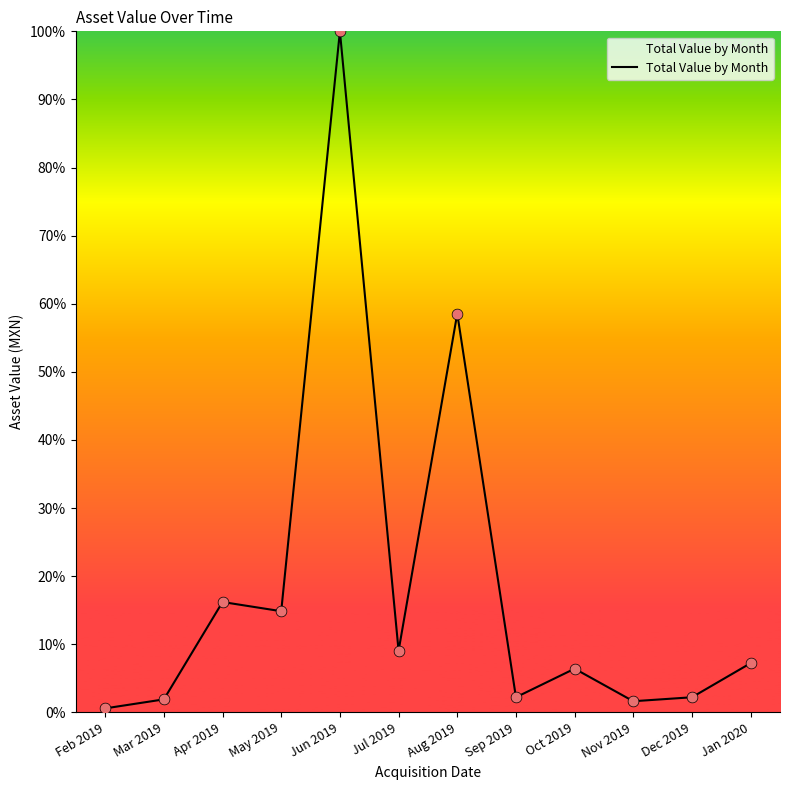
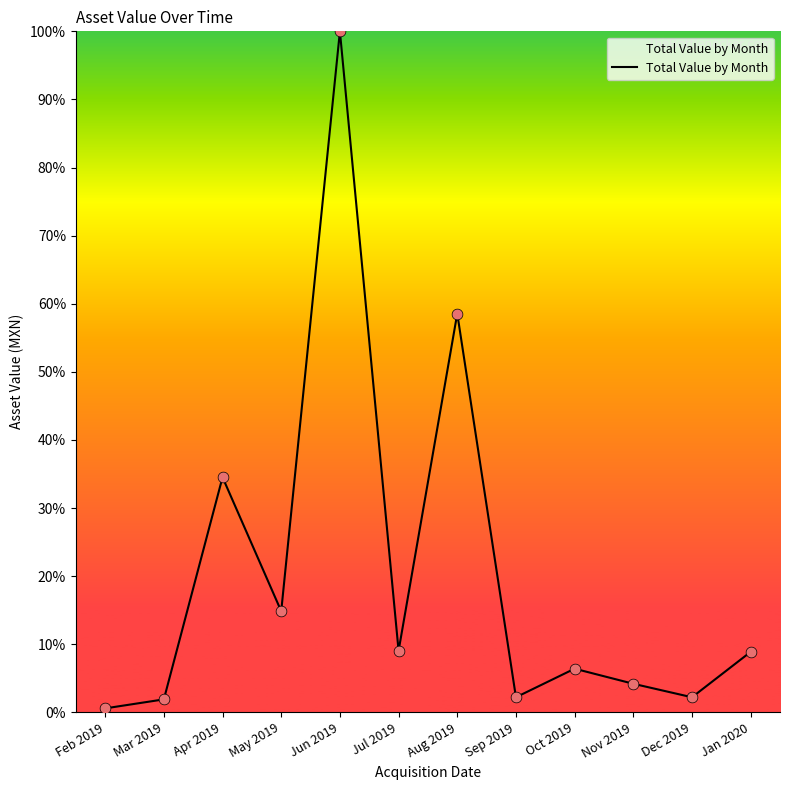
  {
    "Feb 2019": "1%",
    "Mar 2019": "2%",
-   "Apr 2019": "16%",
+   "Apr 2019": "35%",
    "May 2019": "15%",
    "Jun 2019": "100%",
    "Jul 2019": "9%",
    "Aug 2019": "59%",
    "Sep 2019": "2%",
    "Oct 2019": "6%",
-   "Nov 2019": "2%",
+   "Nov 2019": "4%",
    "Dec 2019": "2%",
-   "Jan 2020": "7%"
+   "Jan 2020": "9%"
  }
